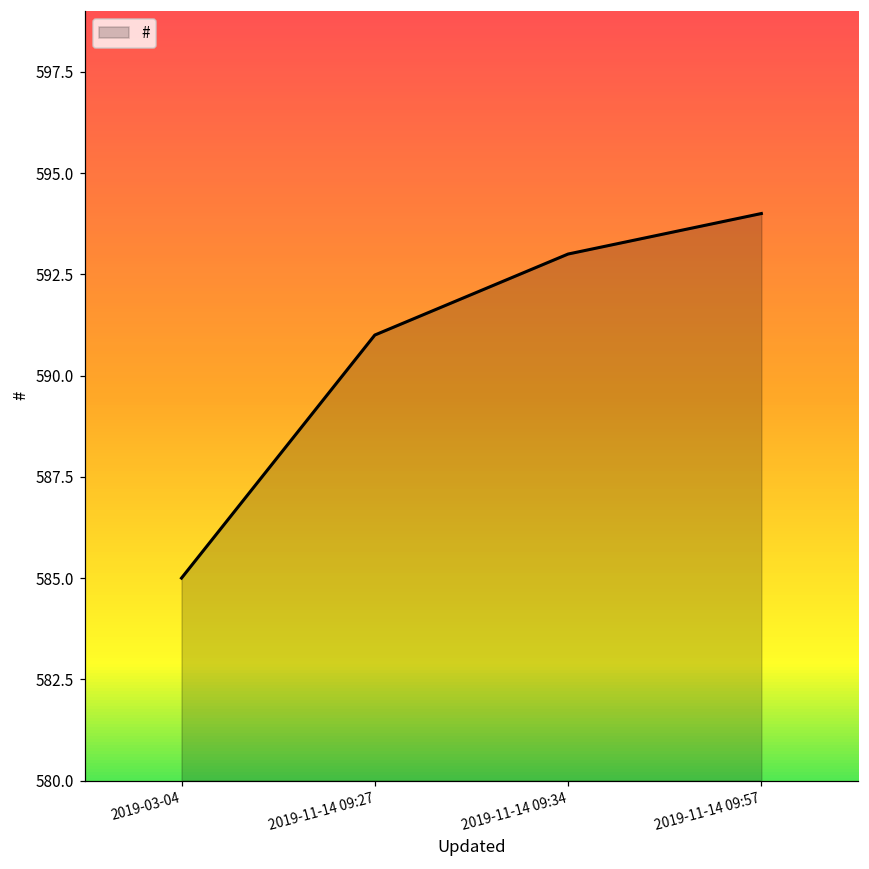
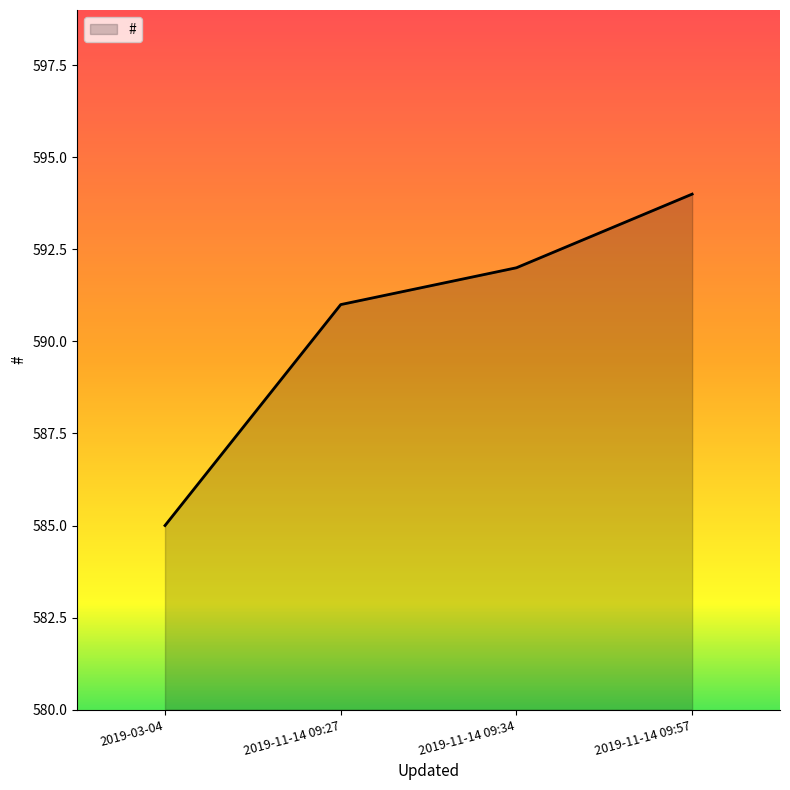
  {
    "2019-03-04": 585,
    "2019-11-14 09:27": 591,
-   "2019-11-14 09:34": 593,
+   "2019-11-14 09:34": 592,
    "2019-11-14 09:57": 594
  }
